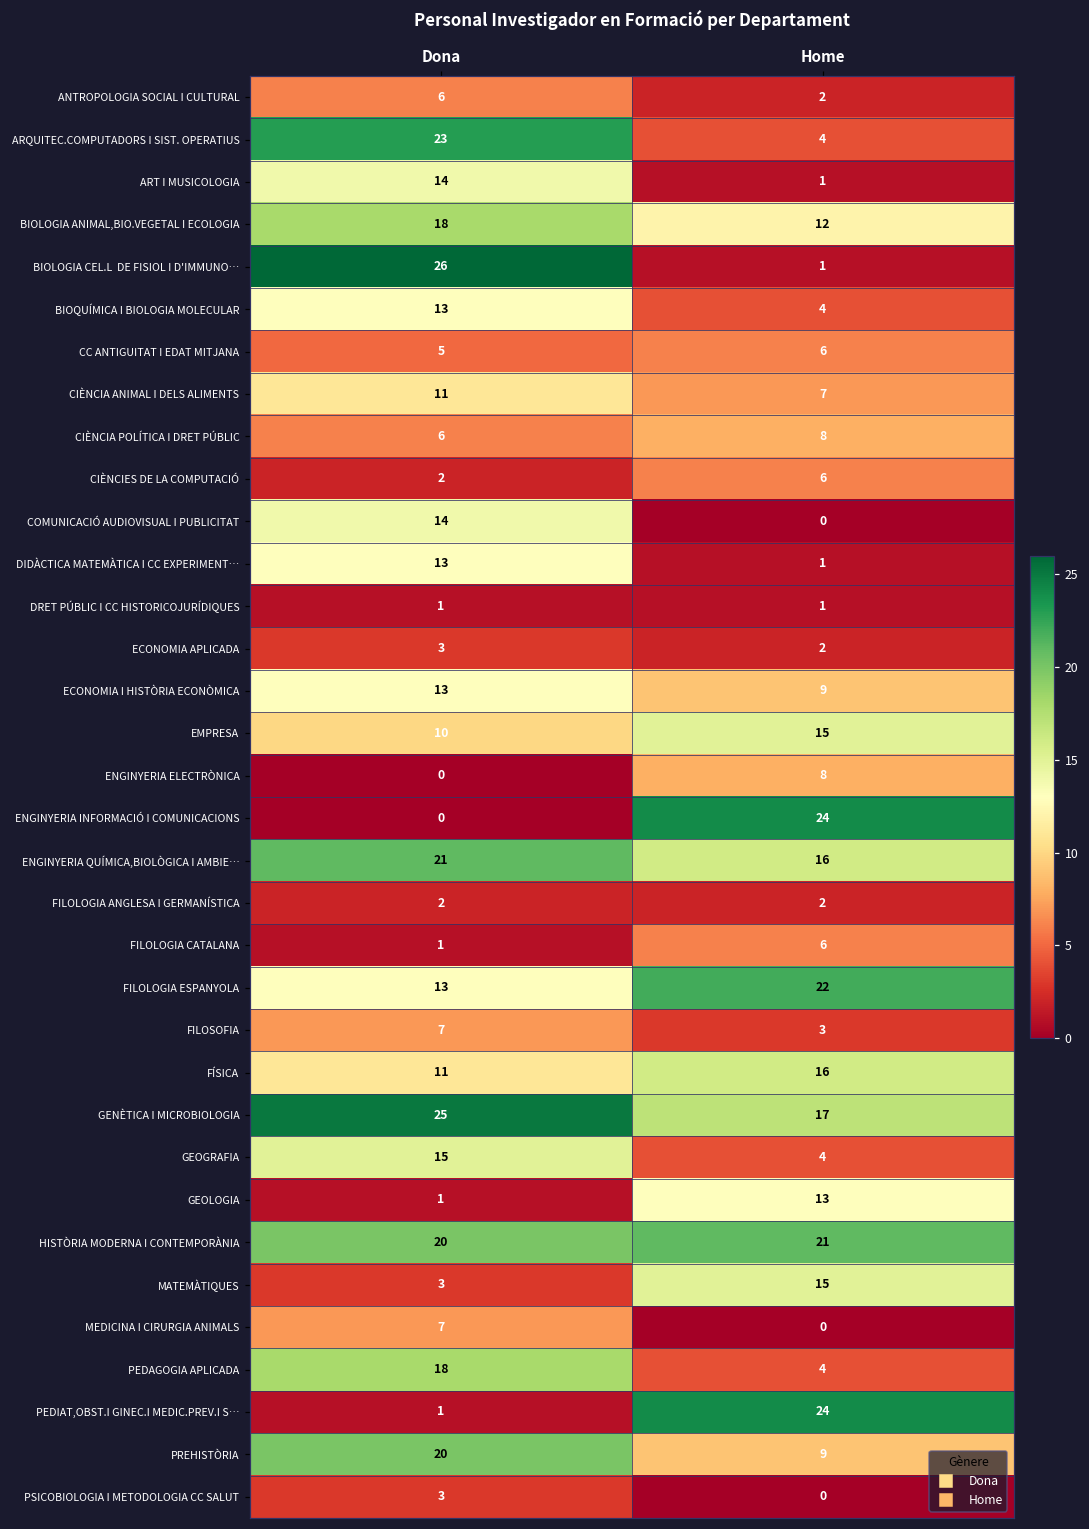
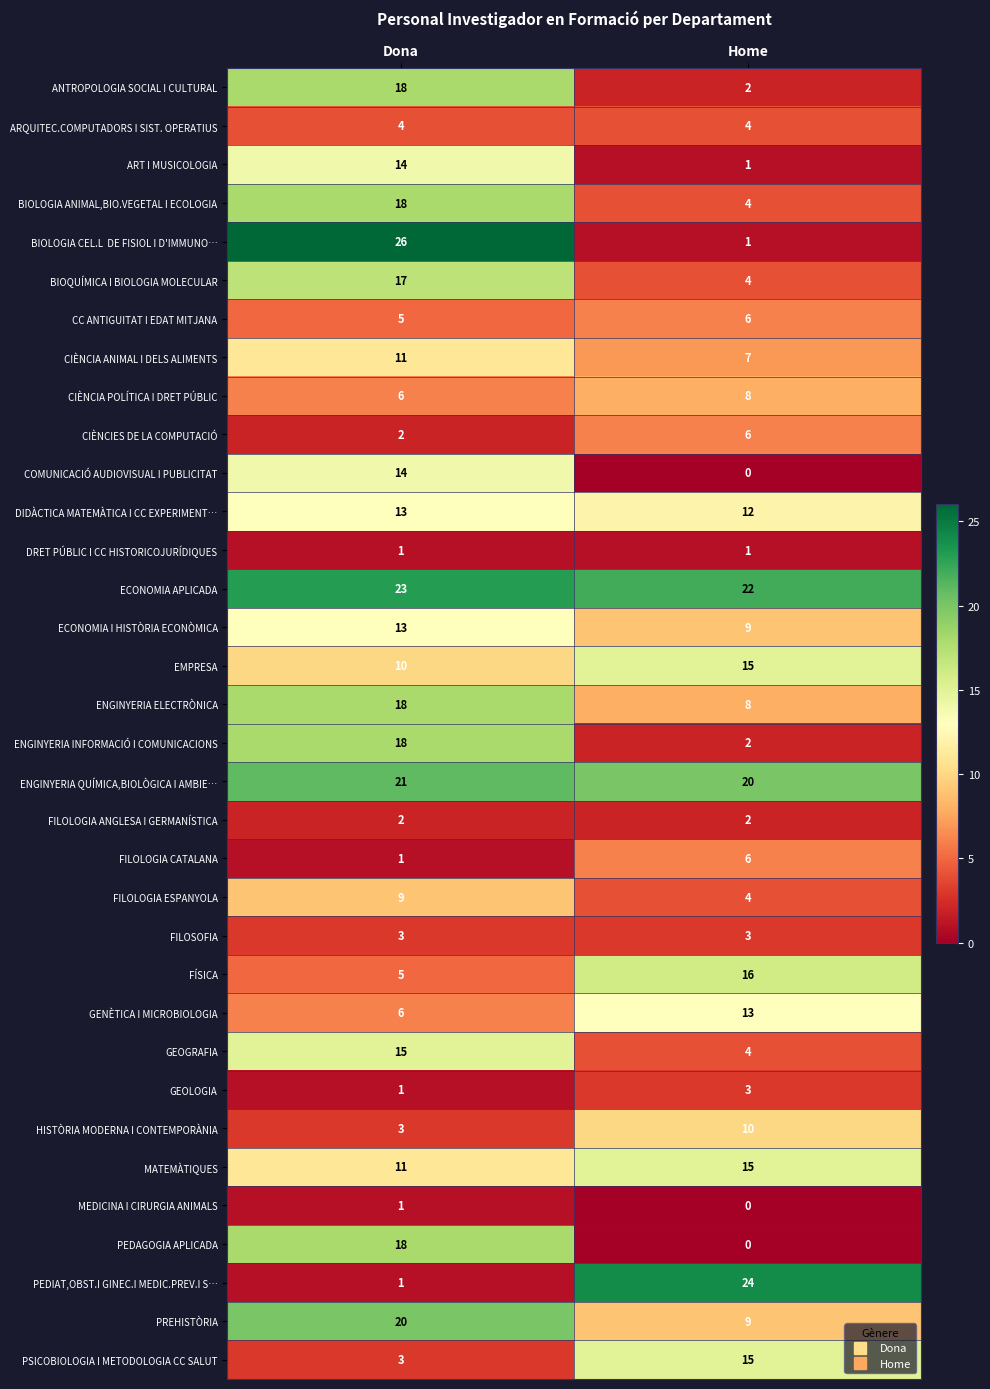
  {
    "ANTROPOLOGIA SOCIAL I CULTURAL": {
-     "Dona": 6,
+     "Dona": 18,
      "Home": 2
    },
    "ARQUITEC.COMPUTADORS I SIST. OPERATIUS": {
-     "Dona": 23,
+     "Dona": 4,
      "Home": 4
    },
    "ART I MUSICOLOGIA": {
      "Dona": 14,
      "Home": 1
    },
    "BIOLOGIA ANIMAL,BIO.VEGETAL I ECOLOGIA": {
      "Dona": 18,
-     "Home": 12
+     "Home": 4
    },
    "BIOLOGIA CEL.L DE FISIOL I D'IMMUNO…": {
      "Dona": 26,
      "Home": 1
    },
    "BIOQUÍMICA I BIOLOGIA MOLECULAR": {
-     "Dona": 13,
+     "Dona": 17,
      "Home": 4
    },
    "CC ANTIGUITAT I EDAT MITJANA": {
      "Dona": 5,
      "Home": 6
    },
    "CIÈNCIA ANIMAL I DELS ALIMENTS": {
      "Dona": 11,
      "Home": 7
    },
    "CIÈNCIA POLÍTICA I DRET PÚBLIC": {
      "Dona": 6,
      "Home": 8
    },
    "CIÈNCIES DE LA COMPUTACIÓ": {
      "Dona": 2,
      "Home": 6
    },
    "COMUNICACIÓ AUDIOVISUAL I PUBLICITAT": {
      "Dona": 14,
      "Home": 0
    },
    "DIDÀCTICA MATEMÀTICA I CC EXPERIMENT…": {
      "Dona": 13,
-     "Home": 1
+     "Home": 12
    },
    "DRET PÚBLIC I CC HISTORICOJURÍDIQUES": {
      "Dona": 1,
      "Home": 1
    },
    "ECONOMIA APLICADA": {
-     "Dona": 3,
-     "Home": 2
+     "Dona": 23,
+     "Home": 22
    },
    "ECONOMIA I HISTÒRIA ECONÒMICA": {
      "Dona": 13,
      "Home": 9
    },
    "EMPRESA": {
      "Dona": 10,
      "Home": 15
    },
    "ENGINYERIA ELECTRÒNICA": {
-     "Dona": 0,
+     "Dona": 18,
      "Home": 8
    },
    "ENGINYERIA INFORMACIÓ I COMUNICACIONS": {
-     "Dona": 0,
-     "Home": 24
+     "Dona": 18,
+     "Home": 2
    },
    "ENGINYERIA QUÍMICA,BIOLÒGICA I AMBIE…": {
      "Dona": 21,
-     "Home": 16
+     "Home": 20
    },
    "FILOLOGIA ANGLESA I GERMANÍSTICA": {
      "Dona": 2,
      "Home": 2
    },
    "FILOLOGIA CATALANA": {
      "Dona": 1,
      "Home": 6
    },
    "FILOLOGIA ESPANYOLA": {
-     "Dona": 13,
-     "Home": 22
+     "Dona": 9,
+     "Home": 4
    },
    "FILOSOFIA": {
-     "Dona": 7,
+     "Dona": 3,
      "Home": 3
    },
    "FÍSICA": {
-     "Dona": 11,
+     "Dona": 5,
      "Home": 16
    },
    "GENÈTICA I MICROBIOLOGIA": {
-     "Dona": 25,
-     "Home": 17
+     "Dona": 6,
+     "Home": 13
    },
    "GEOGRAFIA": {
      "Dona": 15,
      "Home": 4
    },
    "GEOLOGIA": {
      "Dona": 1,
-     "Home": 13
+     "Home": 3
    },
    "HISTÒRIA MODERNA I CONTEMPORÀNIA": {
-     "Dona": 20,
-     "Home": 21
+     "Dona": 3,
+     "Home": 10
    },
    "MATEMÀTIQUES": {
-     "Dona": 3,
+     "Dona": 11,
      "Home": 15
    },
    "MEDICINA I CIRURGIA ANIMALS": {
-     "Dona": 7,
+     "Dona": 1,
      "Home": 0
    },
    "PEDAGOGIA APLICADA": {
      "Dona": 18,
-     "Home": 4
+     "Home": 0
    },
    "PEDIAT,OBST.I GINEC.I MEDIC.PREV.I S…": {
      "Dona": 1,
      "Home": 24
    },
    "PREHISTÒRIA": {
      "Dona": 20,
      "Home": 9
    },
    "PSICOBIOLOGIA I METODOLOGIA CC SALUT": {
      "Dona": 3,
-     "Home": 0
+     "Home": 15
    }
  }
